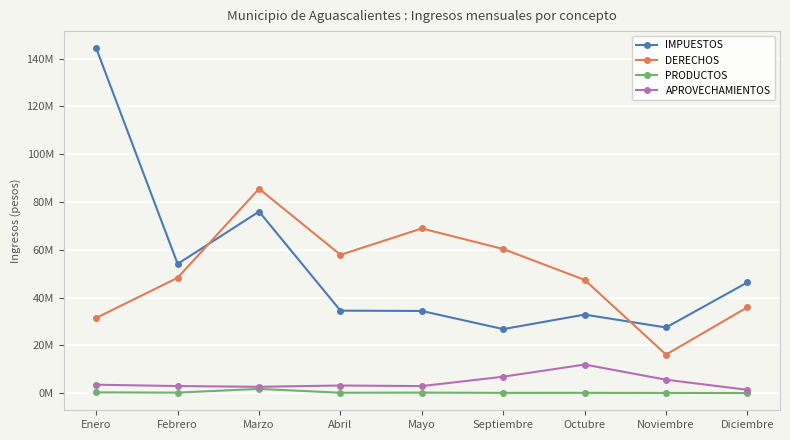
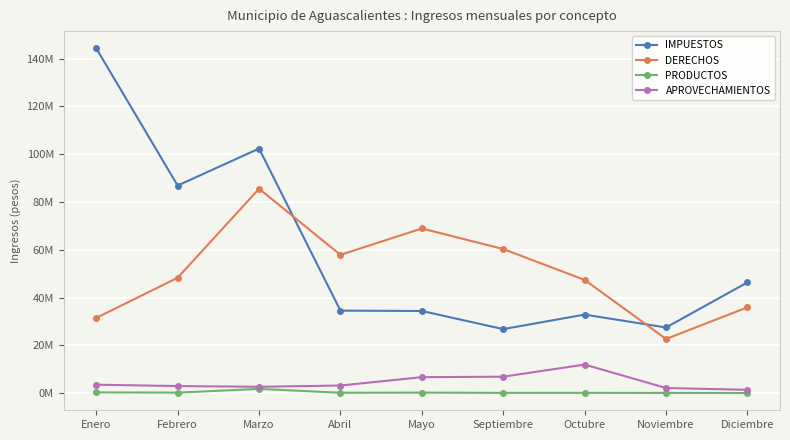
  {
    "IMPUESTOS": {
      "Enero": 144000000,
-     "Febrero": 54000000,
-     "Marzo": 76000000,
+     "Febrero": 87000000,
+     "Marzo": 102000000,
      "Abril": 35000000,
      "Mayo": 34000000,
      "Septiembre": 27000000,
      "Octubre": 33000000,
      "Noviembre": 27000000,
      "Diciembre": 46000000
    },
    "DERECHOS": {
      "Enero": 31000000,
      "Febrero": 48000000,
      "Marzo": 86000000,
      "Abril": 58000000,
      "Mayo": 69000000,
      "Septiembre": 60000000,
      "Octubre": 47000000,
-     "Noviembre": 16000000,
+     "Noviembre": 23000000,
      "Diciembre": 36000000
    },
    "PRODUCTOS": {
      "Enero": 0,
      "Febrero": 0,
      "Abril": 0,
      "Mayo": 0,
      "Septiembre": 0,
      "Octubre": 0,
      "Noviembre": 0,
      "Diciembre": 0
    },
    "APROVECHAMIENTOS": {
      "Enero": 4000000,
      "Febrero": 3000000,
      "Abril": 3000000,
-     "Mayo": 3000000,
+     "Mayo": 7000000,
      "Septiembre": 7000000,
      "Octubre": 12000000,
-     "Noviembre": 6000000,
+     "Noviembre": 2000000,
      "Diciembre": 1000000
    }
  }
